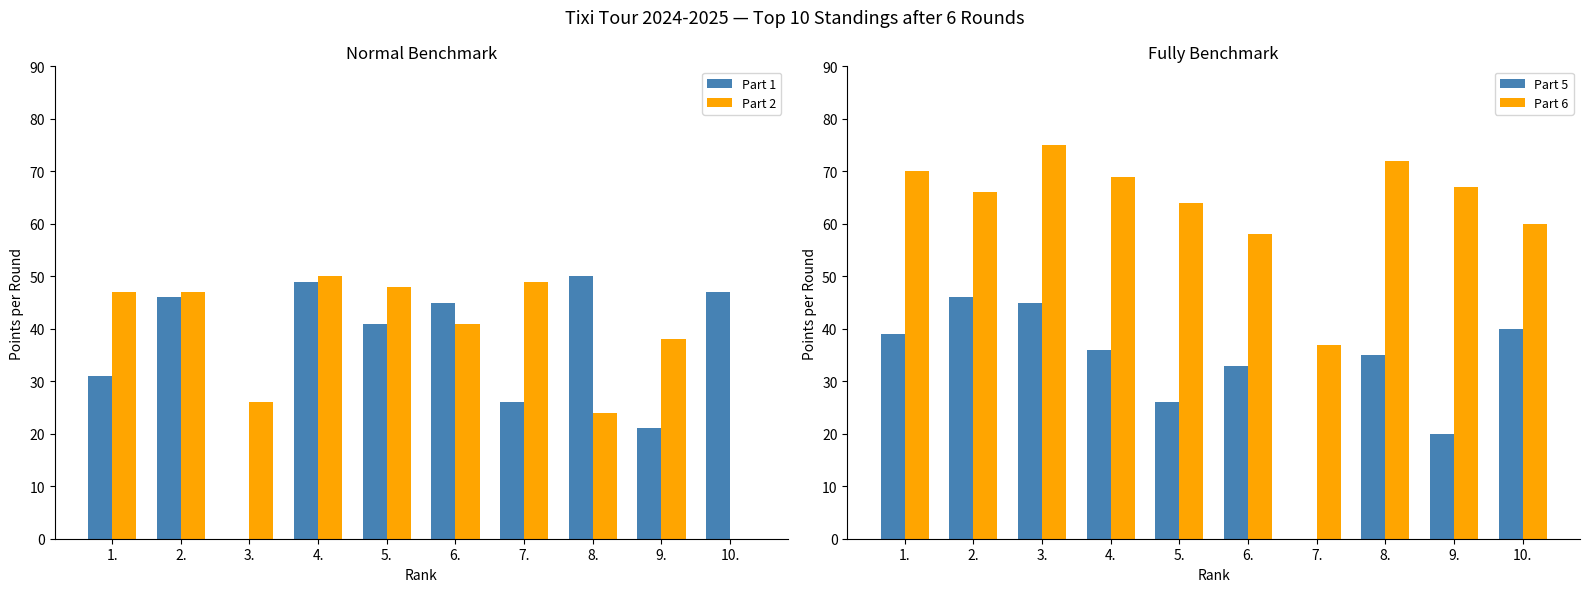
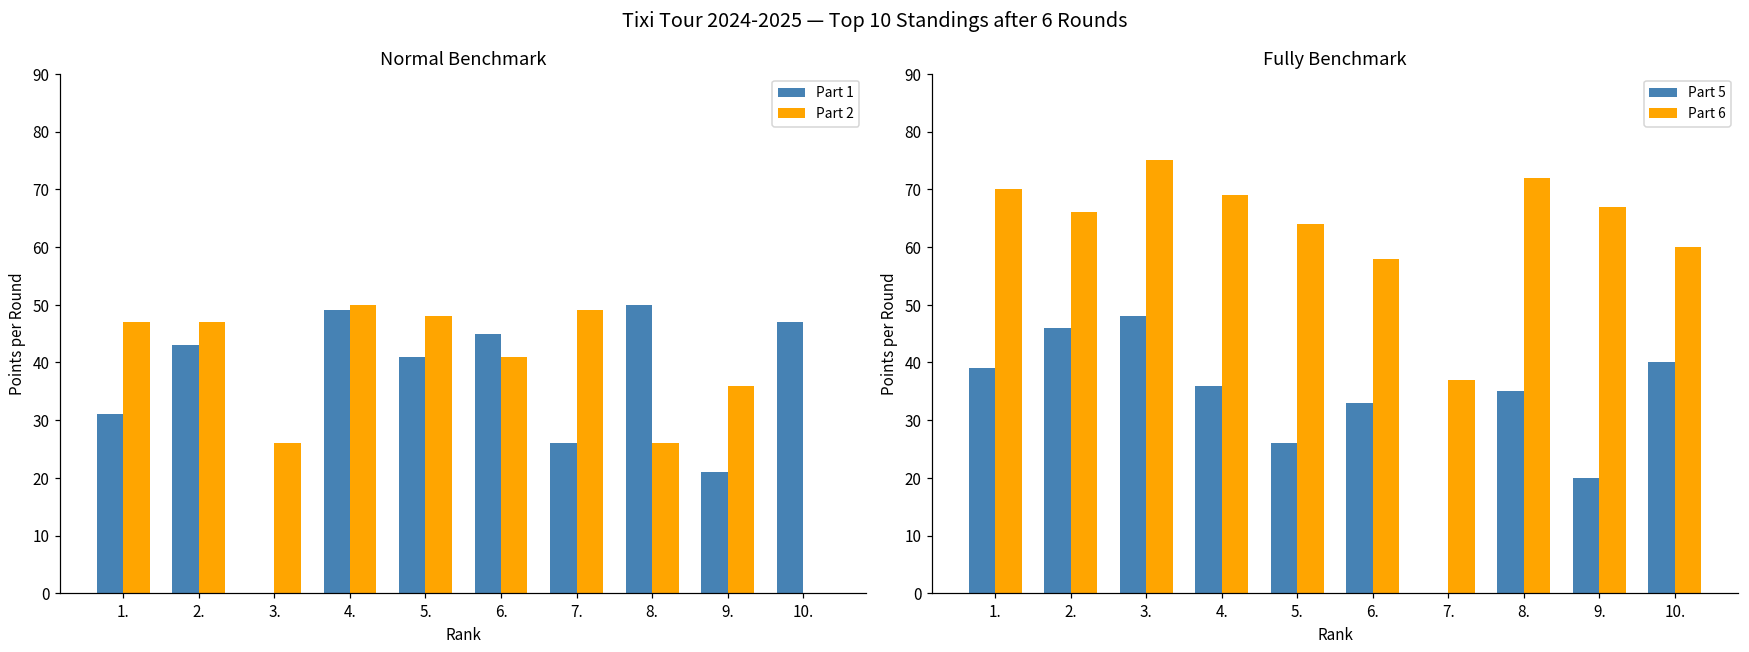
  {
    "Normal Benchmark": {
      "Part 1": {
        "1.": 31,
-       "2.": 46,
+       "2.": 43,
        "3.": 0,
        "4.": 49,
        "5.": 41,
        "6.": 45,
        "7.": 26,
        "8.": 50,
        "9.": 21,
        "10.": 47
      },
      "Part 2": {
        "1.": 47,
        "2.": 47,
        "3.": 26,
        "4.": 50,
        "5.": 48,
        "6.": 41,
        "7.": 49,
-       "8.": 24,
-       "9.": 38,
+       "8.": 26,
+       "9.": 36,
        "10.": 0
      }
    },
    "Fully Benchmark": {
      "Part 5": {
        "1.": 39,
        "2.": 46,
-       "3.": 45,
+       "3.": 48,
        "4.": 36,
        "5.": 26,
        "6.": 33,
        "7.": 0,
        "8.": 35,
        "9.": 20,
        "10.": 40
      },
      "Part 6": {
        "1.": 70,
        "2.": 66,
        "3.": 75,
        "4.": 69,
        "5.": 64,
        "6.": 58,
        "7.": 37,
        "8.": 72,
        "9.": 67,
        "10.": 60
      }
    }
  }
